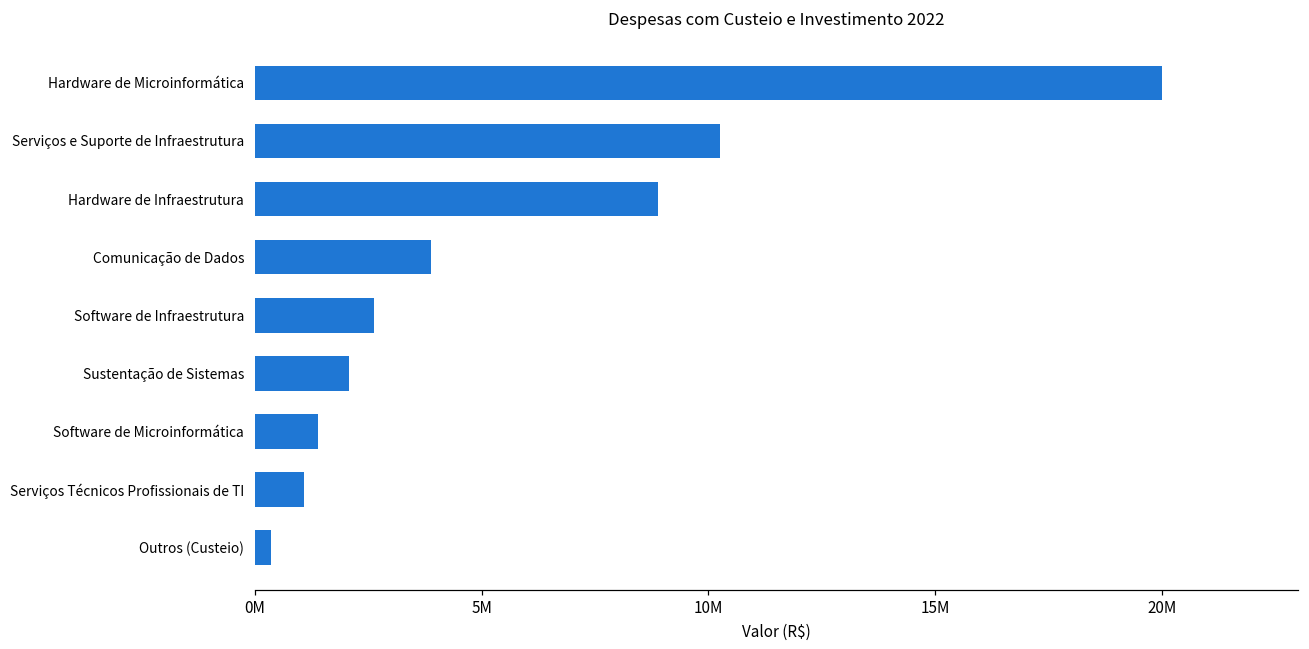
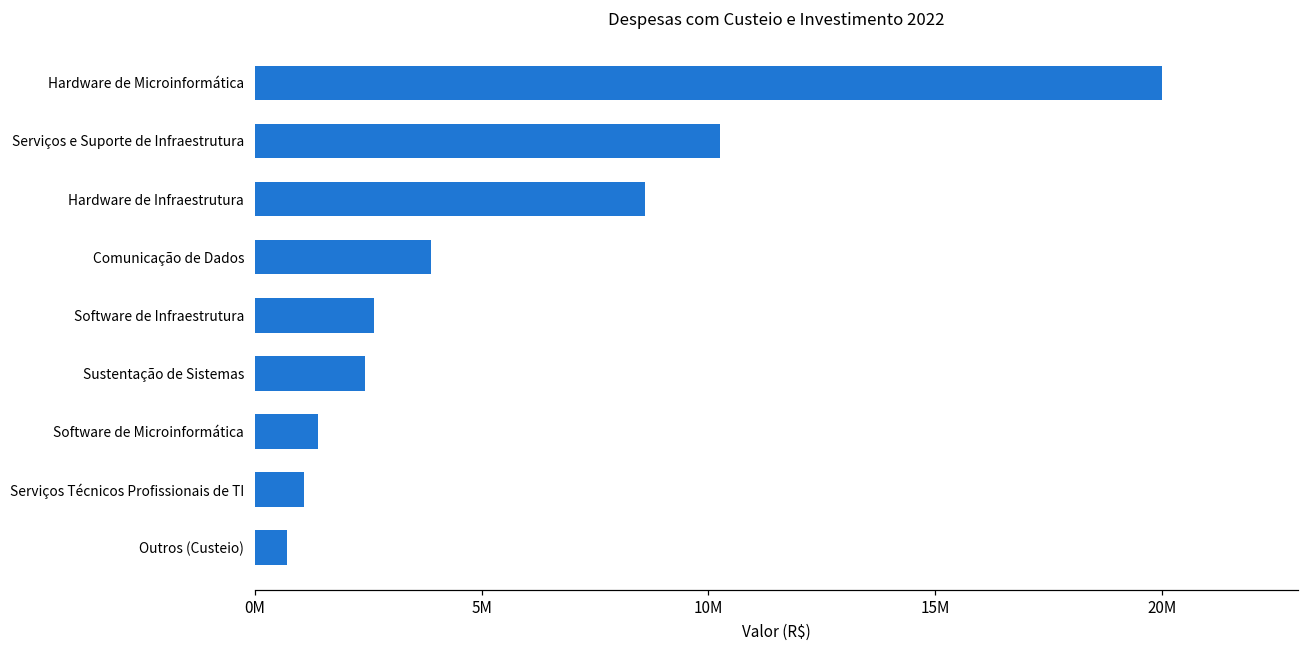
  {
    "Hardware de Microinformática": 20000000,
    "Serviços e Suporte de Infraestrutura": 10300000,
-   "Hardware de Infraestrutura": 8900000,
+   "Hardware de Infraestrutura": 8600000,
    "Comunicação de Dados": 3900000,
    "Software de Infraestrutura": 2600000,
-   "Sustentação de Sistemas": 2100000,
+   "Sustentação de Sistemas": 2400000,
    "Software de Microinformática": 1400000,
    "Serviços Técnicos Profissionais de TI": 1100000,
-   "Outros (Custeio)": 400000
+   "Outros (Custeio)": 700000
  }
